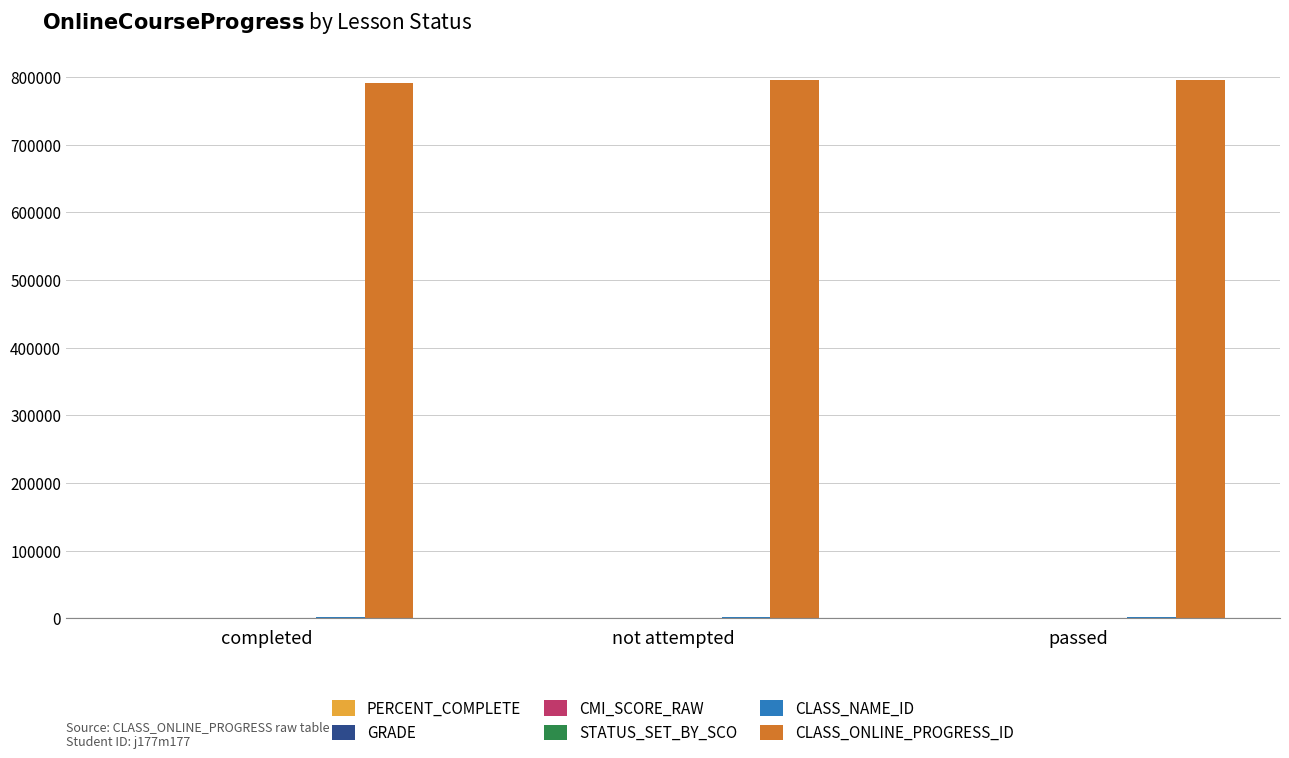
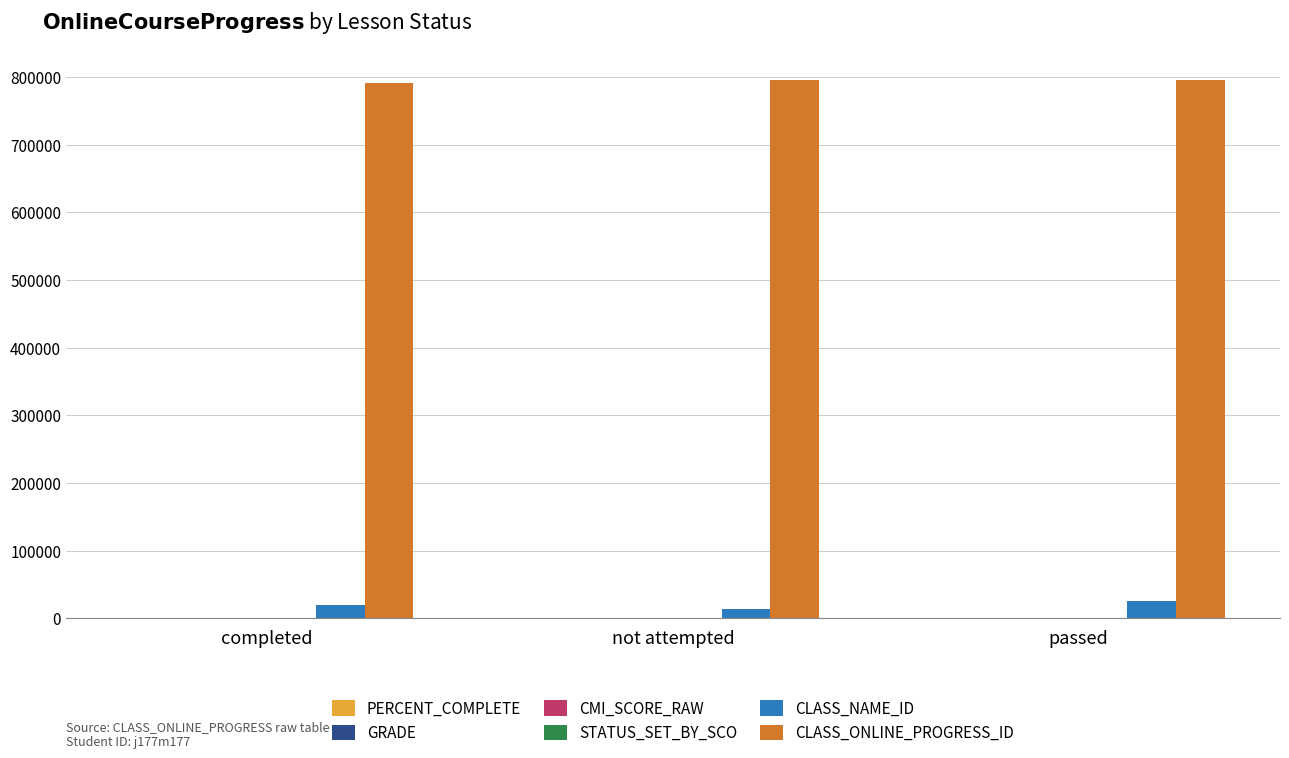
  {
    "GRADE": {
      "not attempted": 0
    },
    "CMI_SCORE_RAW": {
      "not attempted": 0
    },
    "STATUS_SET_BY_SCO": {
      "not attempted": 0,
      "passed": 0
    },
    "CLASS_NAME_ID": {
-     "completed": 0,
-     "not attempted": 0,
-     "passed": 0
+     "completed": 20000,
+     "not attempted": 10000,
+     "passed": 30000
    }
  }
